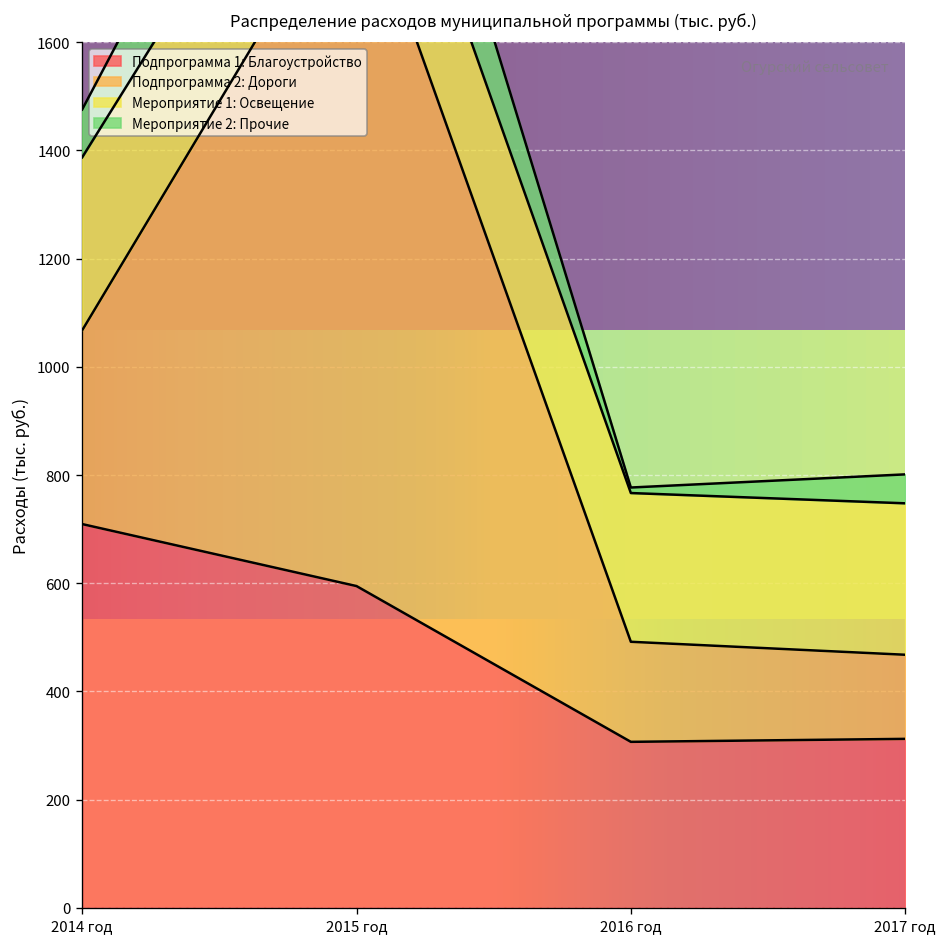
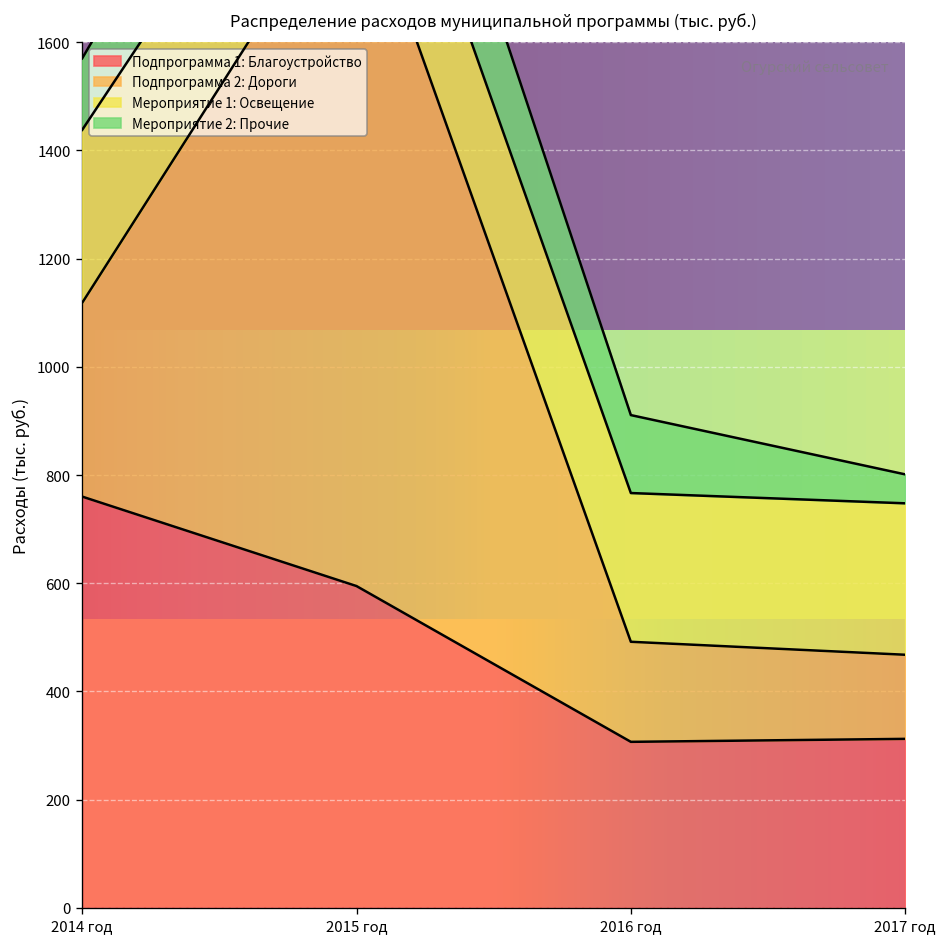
  {
    "Подпрограмма 1: Благоустройство": {
-     "2014 год": 710,
+     "2014 год": 760,
      "2015 год": 590,
      "2016 год": 310,
      "2017 год": 310
    },
    "Мероприятие 2: Прочие": {
-     "2014 год": 90,
-     "2016 год": 10,
+     "2014 год": 130,
+     "2016 год": 140,
      "2017 год": 50
    }
  }
